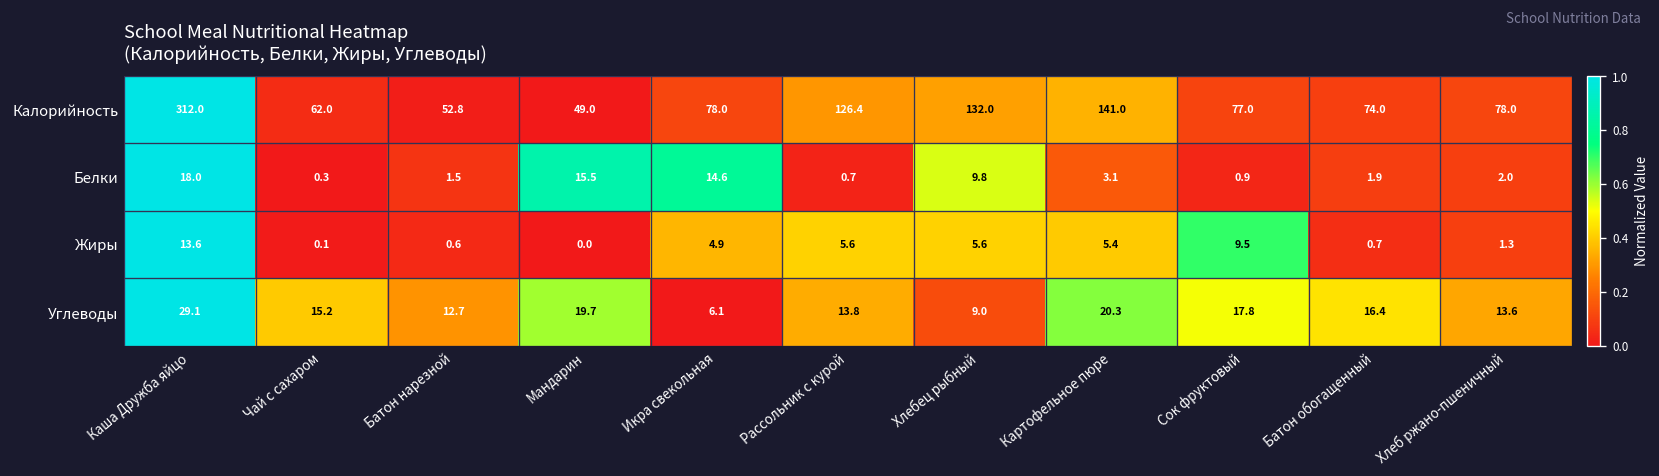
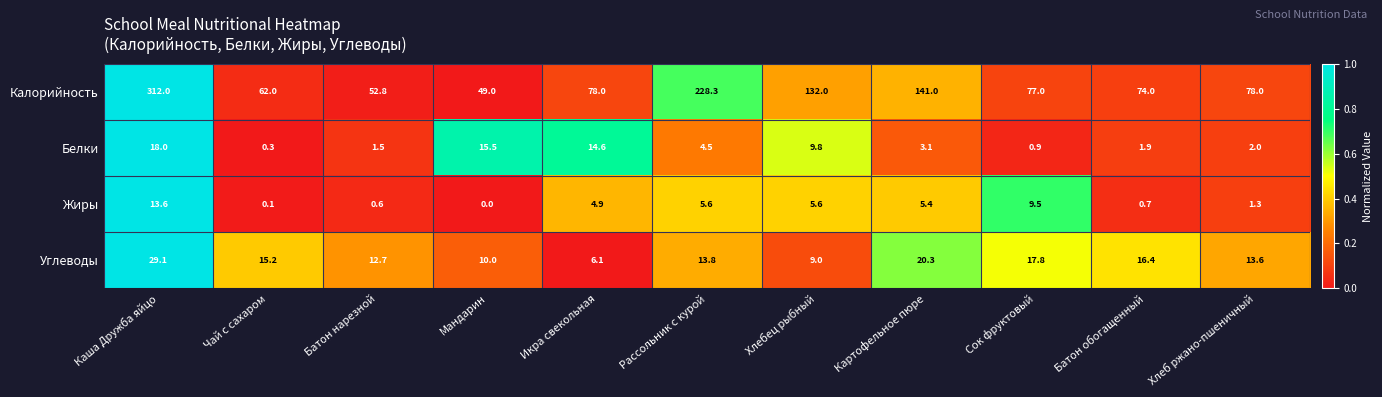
  {
    "Калорийность": {
      "Каша Дружба яйцо": 312.0,
      "Чай с сахаром": 62.0,
      "Батон нарезной": 52.8,
      "Мандарин": 49.0,
      "Икра свекольная": 78.0,
-     "Рассольник с курой": 126.4,
+     "Рассольник с курой": 228.3,
      "Хлебец рыбный": 132.0,
      "Картофельное пюре": 141.0,
      "Сок фруктовый": 77.0,
      "Батон обогащенный": 74.0,
      "Хлеб ржано-пшеничный": 78.0
    },
    "Белки": {
      "Каша Дружба яйцо": 18.0,
      "Чай с сахаром": 0.3,
      "Батон нарезной": 1.5,
      "Мандарин": 15.5,
      "Икра свекольная": 14.6,
-     "Рассольник с курой": 0.7,
+     "Рассольник с курой": 4.5,
      "Хлебец рыбный": 9.8,
      "Картофельное пюре": 3.1,
      "Сок фруктовый": 0.9,
      "Батон обогащенный": 1.9,
      "Хлеб ржано-пшеничный": 2.0
    },
    "Жиры": {
      "Каша Дружба яйцо": 13.6,
      "Чай с сахаром": 0.1,
      "Батон нарезной": 0.6,
      "Мандарин": 0.0,
      "Икра свекольная": 4.9,
      "Рассольник с курой": 5.6,
      "Хлебец рыбный": 5.6,
      "Картофельное пюре": 5.4,
      "Сок фруктовый": 9.5,
      "Батон обогащенный": 0.7,
      "Хлеб ржано-пшеничный": 1.3
    },
    "Углеводы": {
      "Каша Дружба яйцо": 29.1,
      "Чай с сахаром": 15.2,
      "Батон нарезной": 12.7,
-     "Мандарин": 19.7,
+     "Мандарин": 10.0,
      "Икра свекольная": 6.1,
      "Рассольник с курой": 13.8,
      "Хлебец рыбный": 9.0,
      "Картофельное пюре": 20.3,
      "Сок фруктовый": 17.8,
      "Батон обогащенный": 16.4,
      "Хлеб ржано-пшеничный": 13.6
    }
  }
